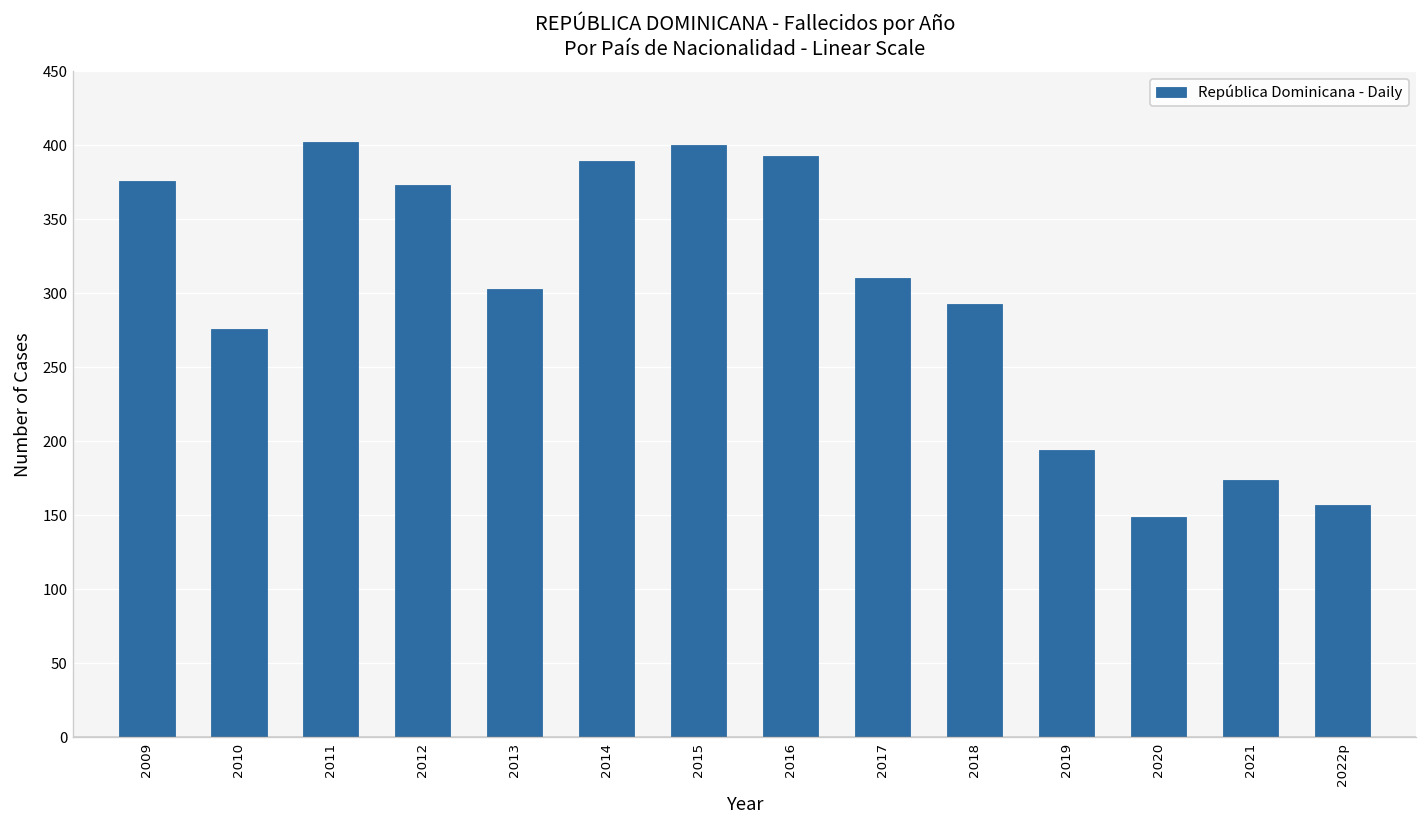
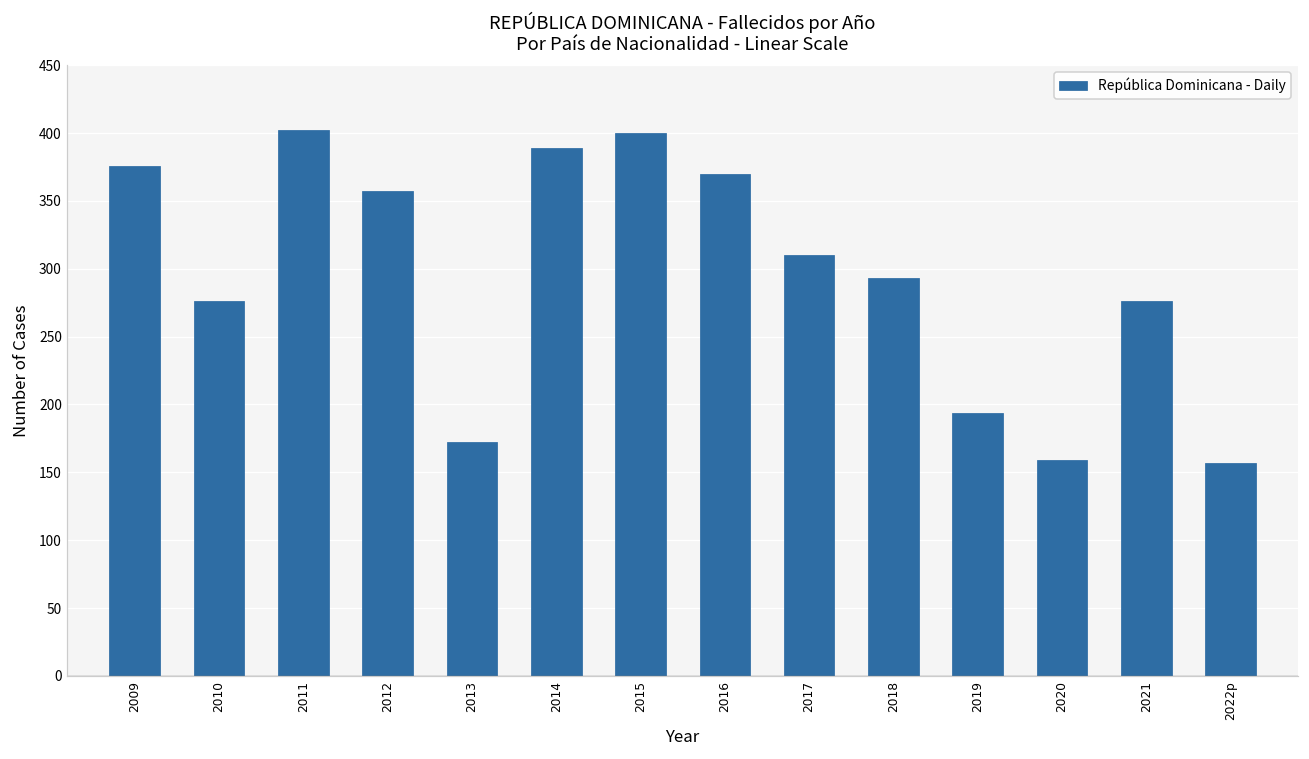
  {
    "2009": 376,
    "2010": 276,
    "2011": 402,
-   "2012": 373,
-   "2013": 303,
+   "2012": 357,
+   "2013": 172,
    "2014": 389,
    "2015": 400,
-   "2016": 393,
+   "2016": 370,
    "2017": 310,
    "2018": 293,
    "2019": 194,
-   "2020": 149,
-   "2021": 174,
+   "2020": 159,
+   "2021": 276,
    "2022p": 157
  }
